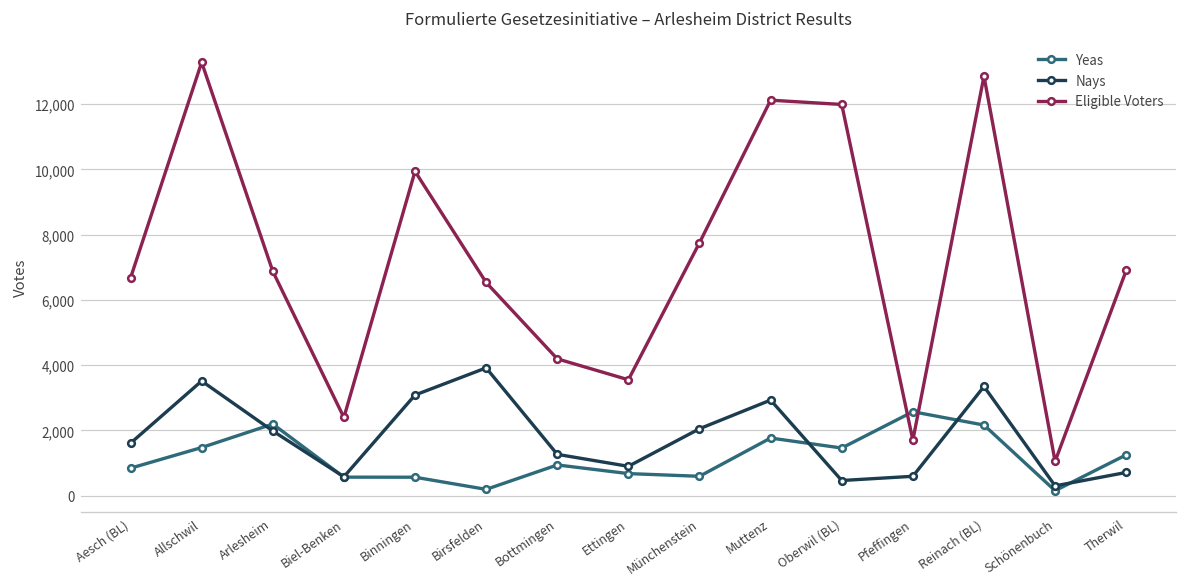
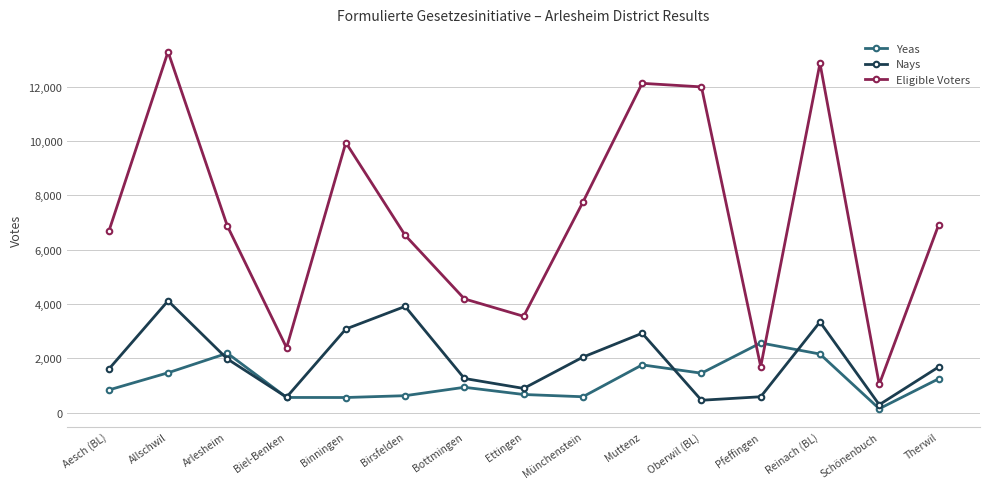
  {
    "Yeas": {
      "Aesch (BL)": "800",
      "Allschwil": "1,500",
      "Arlesheim": "2,200",
      "Binningen": "600",
-     "Birsfelden": "200",
+     "Birsfelden": "600",
      "Bottmingen": "900",
      "Ettingen": "700",
      "Münchenstein": "600",
      "Muttenz": "1,800",
      "Oberwil (BL)": "1,500",
      "Pfeffingen": "2,600",
      "Reinach (BL)": "2,200",
      "Schönenbuch": "200",
      "Therwil": "1,200"
    },
    "Nays": {
      "Aesch (BL)": "1,600",
-     "Allschwil": "3,500",
+     "Allschwil": "4,100",
      "Arlesheim": "2,000",
      "Binningen": "3,100",
      "Birsfelden": "3,900",
      "Bottmingen": "1,300",
      "Ettingen": "900",
      "Münchenstein": "2,000",
      "Muttenz": "2,900",
      "Oberwil (BL)": "500",
      "Pfeffingen": "600",
      "Reinach (BL)": "3,300",
      "Schönenbuch": "300",
-     "Therwil": "700"
+     "Therwil": "1,700"
    },
    "Eligible Voters": {
      "Aesch (BL)": "6,700",
      "Allschwil": "13,300",
      "Arlesheim": "6,900",
      "Biel-Benken": "2,400",
      "Binningen": "9,900",
      "Birsfelden": "6,500",
      "Bottmingen": "4,200",
      "Ettingen": "3,600",
      "Münchenstein": "7,800",
      "Muttenz": "12,100",
      "Oberwil (BL)": "12,000",
      "Pfeffingen": "1,700",
      "Reinach (BL)": "12,900",
      "Schönenbuch": "1,000",
      "Therwil": "6,900"
    }
  }
